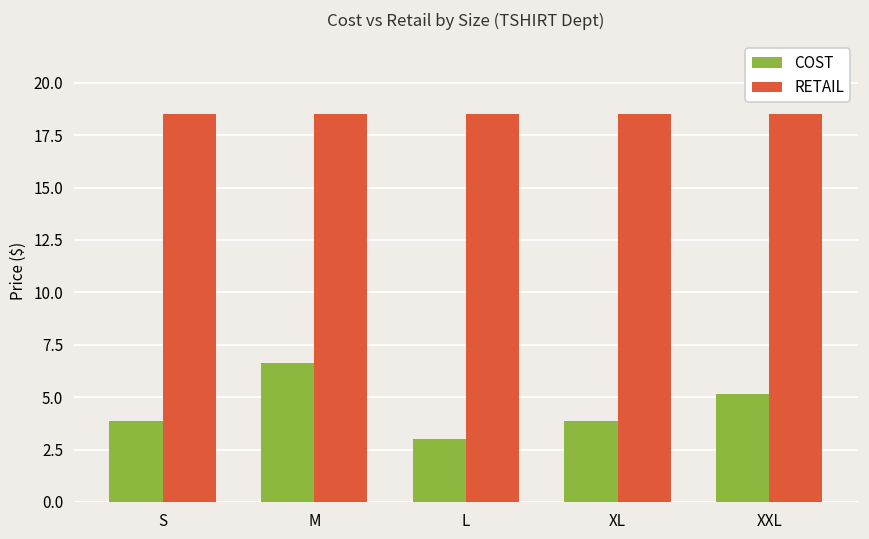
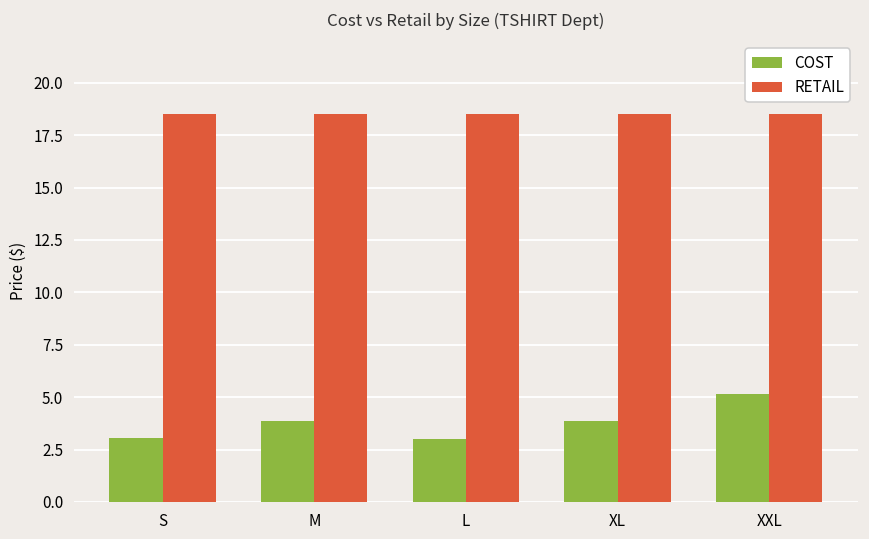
  {
    "COST": {
-     "S": 3.9,
-     "M": 6.6,
+     "S": 3.0,
+     "M": 3.9,
      "L": 3.0,
      "XL": 3.9,
      "XXL": 5.2
    },
    "RETAIL": {
      "S": 18.5,
      "M": 18.5,
      "L": 18.5,
      "XL": 18.5,
      "XXL": 18.5
    }
  }
